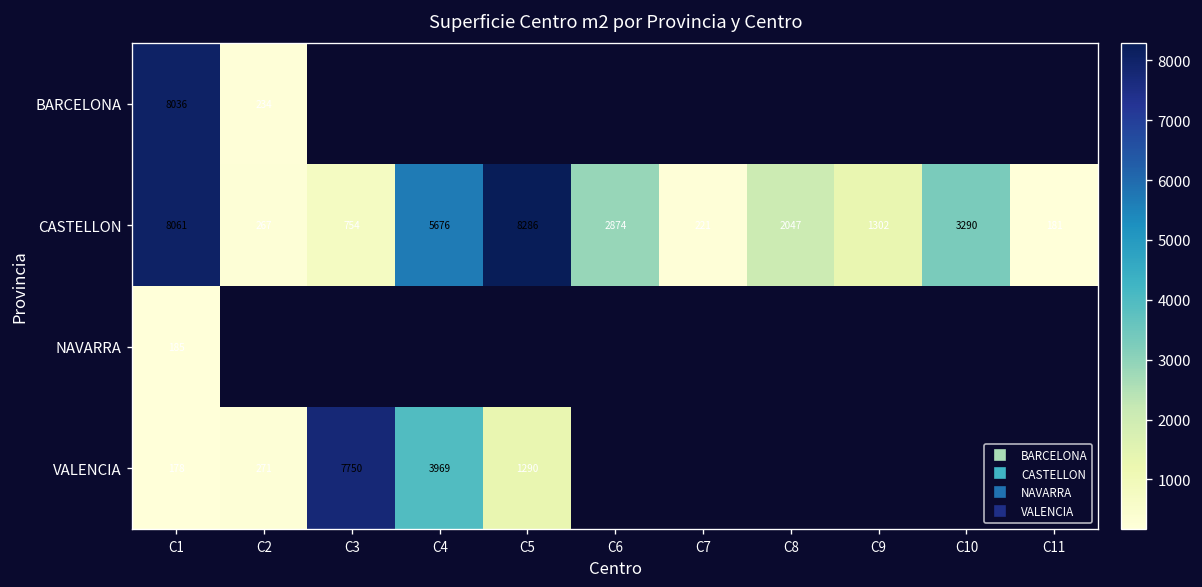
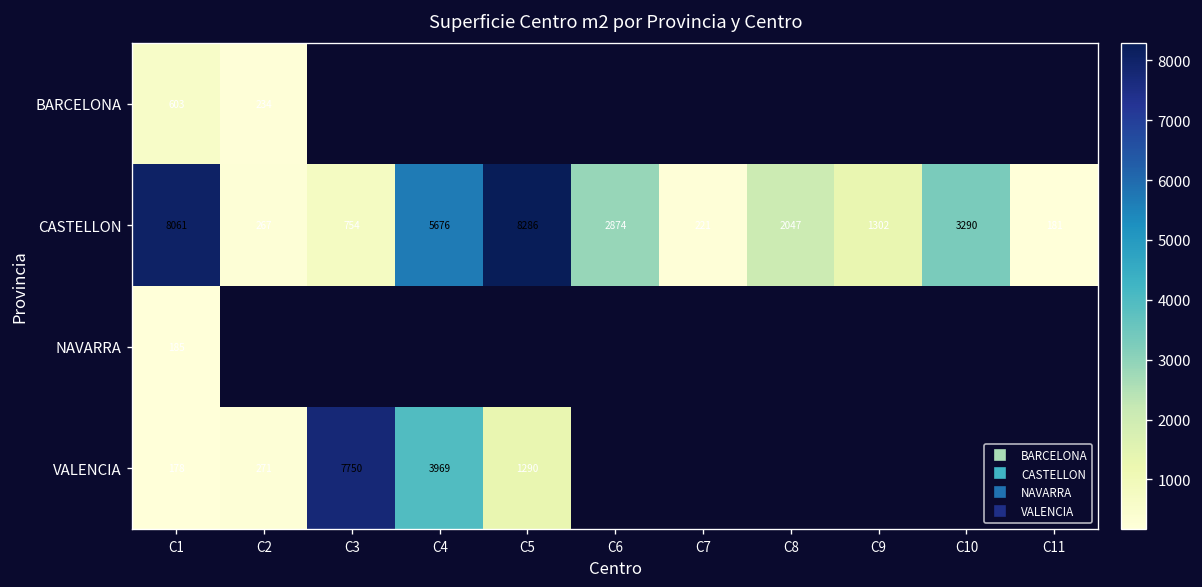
  {
    "BARCELONA": {
-     "C1": 8036
+     "C1": 603
    },
    "CASTELLON": {
      "C1": 8061,
      "C3": 754,
      "C4": 5676,
      "C5": 8286,
      "C6": 2874,
      "C8": 2047,
      "C9": 1302,
      "C10": 3290
    },
    "VALENCIA": {
      "C3": 7750,
      "C4": 3969,
      "C5": 1290
    }
  }
